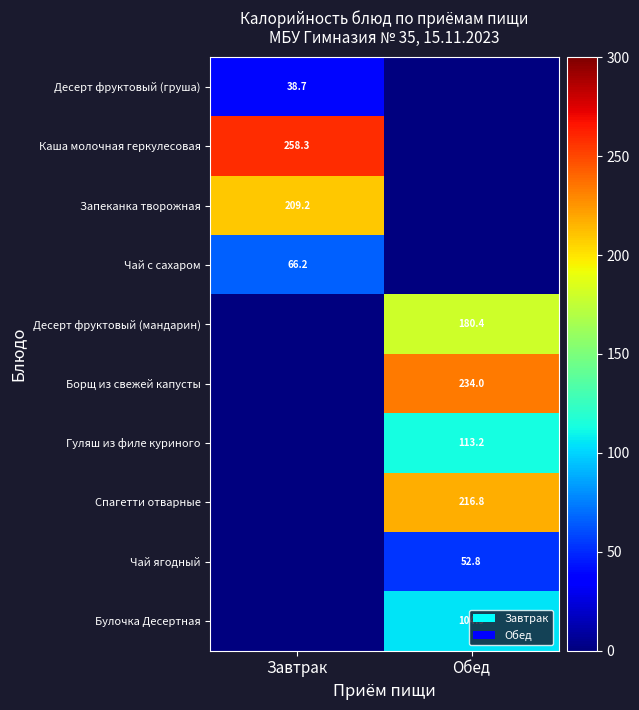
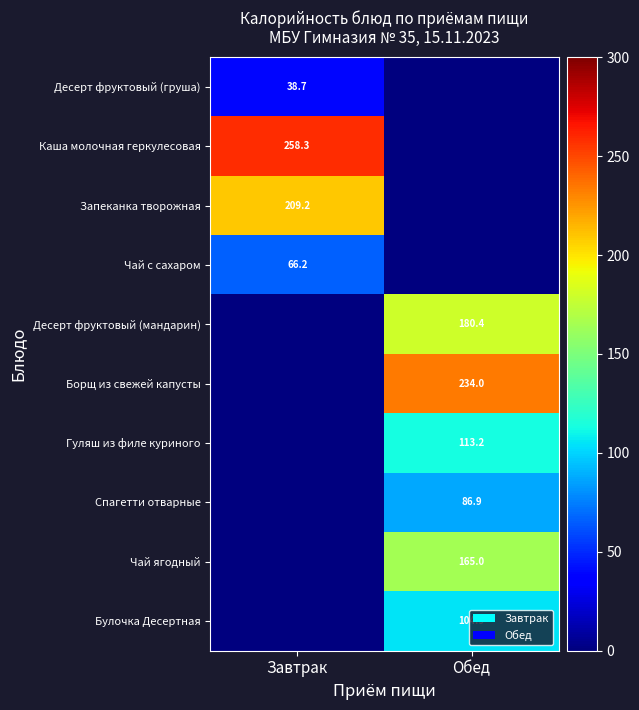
  {
    "Десерт фруктовый (груша)": {
      "Завтрак": 38.7
    },
    "Каша молочная геркулесовая": {
      "Завтрак": 258.3
    },
    "Запеканка творожная": {
      "Завтрак": 209.2
    },
    "Чай с сахаром": {
      "Завтрак": 66.2
    },
    "Десерт фруктовый (мандарин)": {
      "Обед": 180.4
    },
    "Борщ из свежей капусты": {
      "Обед": 234.0
    },
    "Гуляш из филе куриного": {
      "Обед": 113.2
    },
    "Спагетти отварные": {
-     "Обед": 216.8
+     "Обед": 86.9
    },
    "Чай ягодный": {
-     "Обед": 52.8
+     "Обед": 165.0
    }
  }
